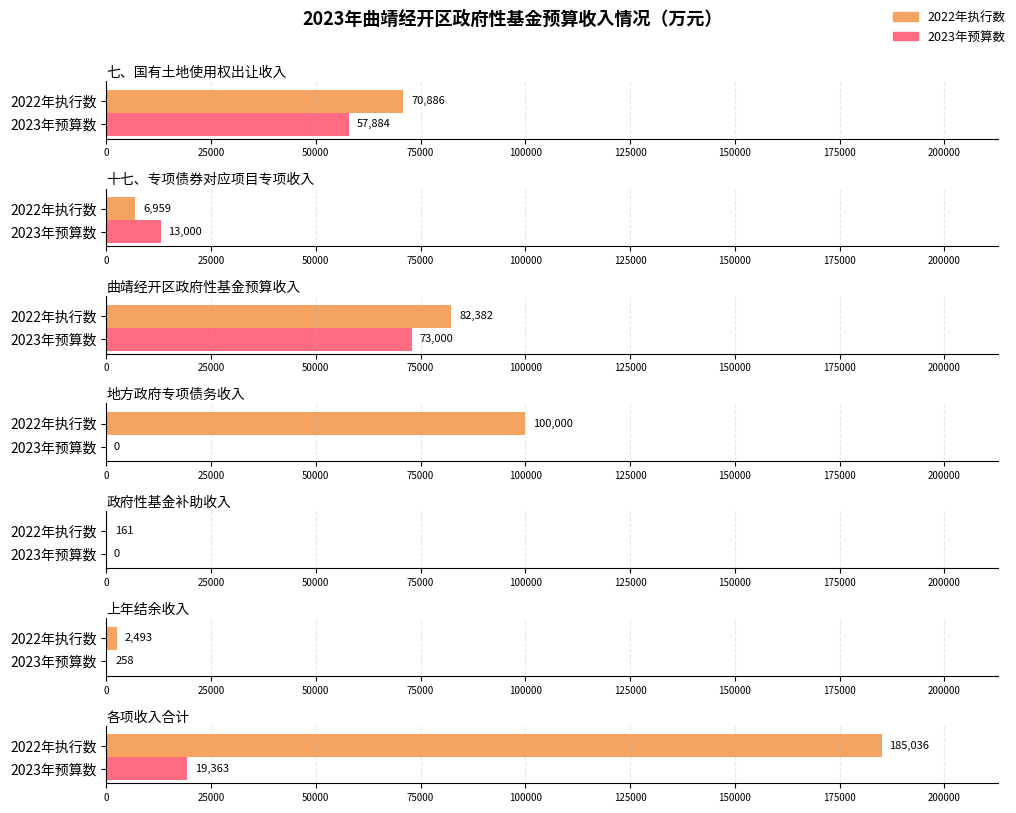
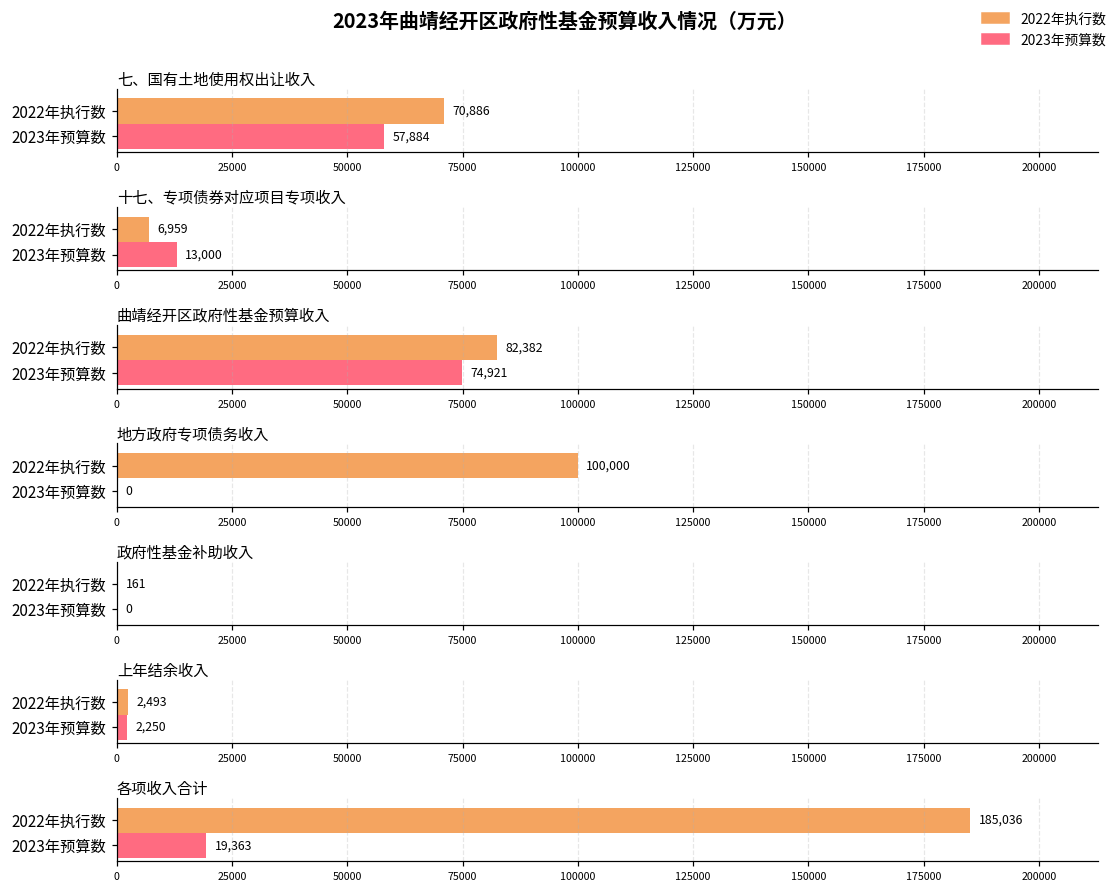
  {
    "七、国有土地使用权出让收入": {
      "2022年执行数": "70,886",
      "2023年预算数": "57,884"
    },
    "十七、专项债券对应项目专项收入": {
      "2022年执行数": "6,959",
      "2023年预算数": "13,000"
    },
    "曲靖经开区政府性基金预算收入": {
      "2022年执行数": "82,382",
-     "2023年预算数": "73,000"
+     "2023年预算数": "74,921"
    },
    "地方政府专项债务收入": {
      "2022年执行数": "100,000",
      "2023年预算数": "0"
    },
    "政府性基金补助收入": {
      "2022年执行数": "161",
      "2023年预算数": "0"
    },
    "上年结余收入": {
      "2022年执行数": "2,493",
-     "2023年预算数": "258"
+     "2023年预算数": "2,250"
    },
    "各项收入合计": {
      "2022年执行数": "185,036",
      "2023年预算数": "19,363"
    }
  }
